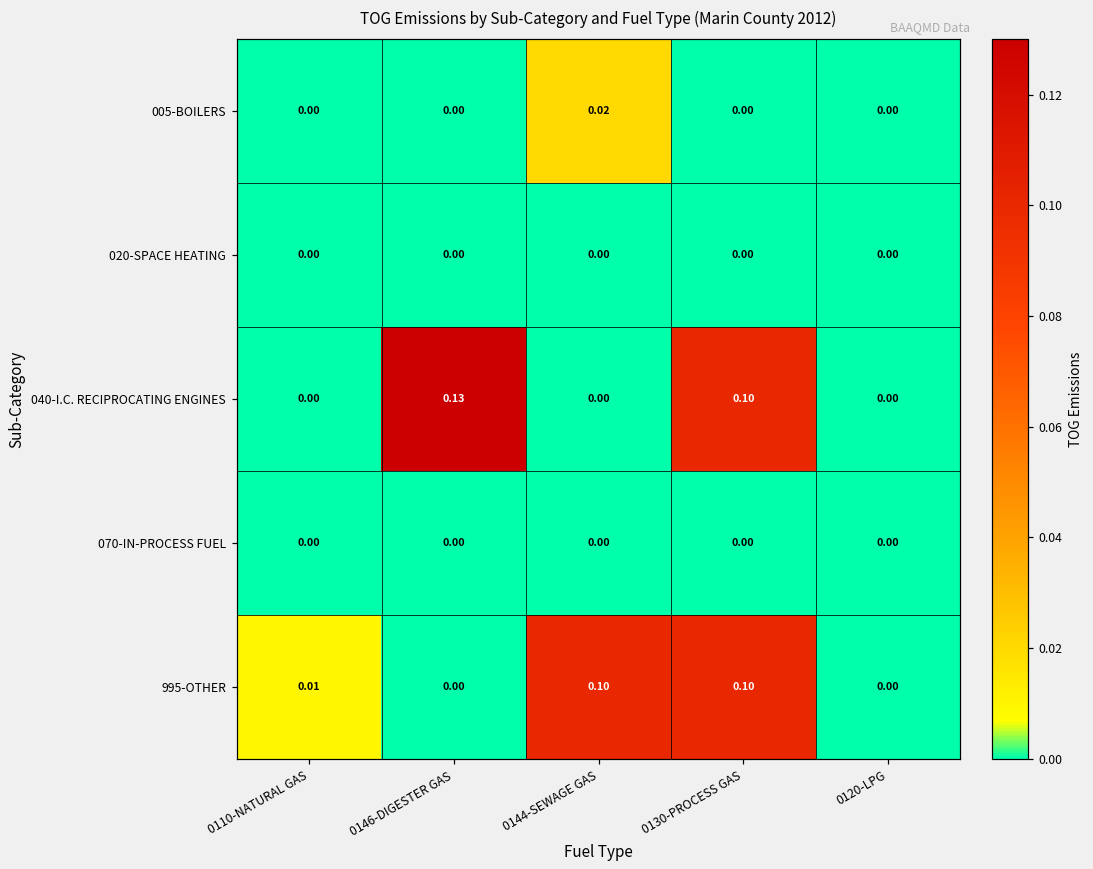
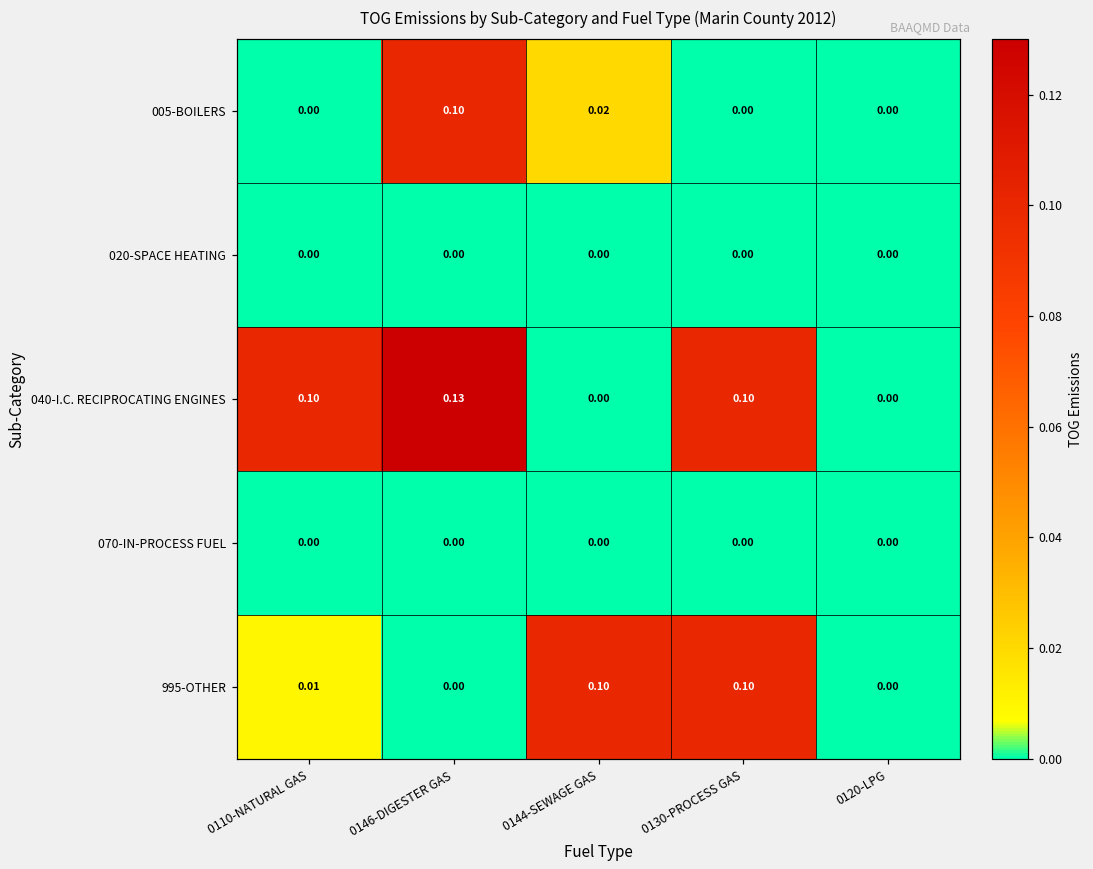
  {
    "005-BOILERS": {
      "0110-NATURAL GAS": 0.00,
-     "0146-DIGESTER GAS": 0.00,
+     "0146-DIGESTER GAS": 0.10,
      "0144-SEWAGE GAS": 0.02,
      "0130-PROCESS GAS": 0.00,
      "0120-LPG": 0.00
    },
    "020-SPACE HEATING": {
      "0110-NATURAL GAS": 0.00,
      "0146-DIGESTER GAS": 0.00,
      "0144-SEWAGE GAS": 0.00,
      "0130-PROCESS GAS": 0.00,
      "0120-LPG": 0.00
    },
    "040-I.C. RECIPROCATING ENGINES": {
-     "0110-NATURAL GAS": 0.00,
+     "0110-NATURAL GAS": 0.10,
      "0146-DIGESTER GAS": 0.13,
      "0144-SEWAGE GAS": 0.00,
      "0130-PROCESS GAS": 0.10,
      "0120-LPG": 0.00
    },
    "070-IN-PROCESS FUEL": {
      "0110-NATURAL GAS": 0.00,
      "0146-DIGESTER GAS": 0.00,
      "0144-SEWAGE GAS": 0.00,
      "0130-PROCESS GAS": 0.00,
      "0120-LPG": 0.00
    },
    "995-OTHER": {
      "0110-NATURAL GAS": 0.01,
      "0146-DIGESTER GAS": 0.00,
      "0144-SEWAGE GAS": 0.10,
      "0130-PROCESS GAS": 0.10,
      "0120-LPG": 0.00
    }
  }
